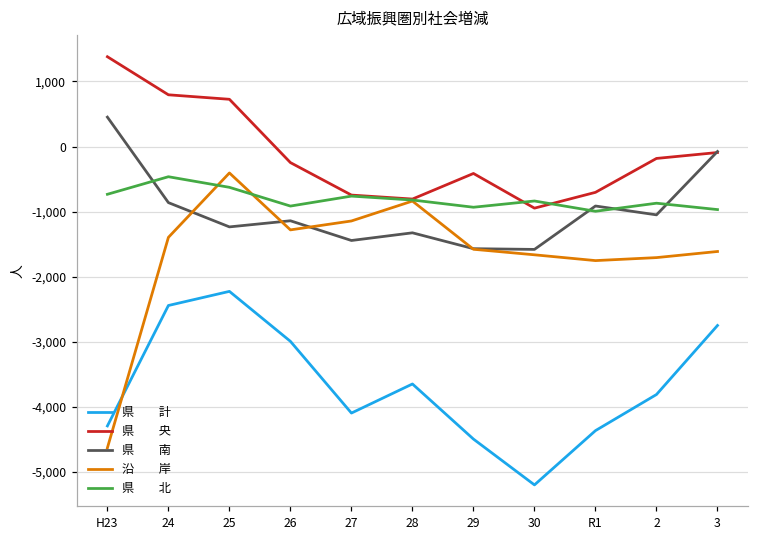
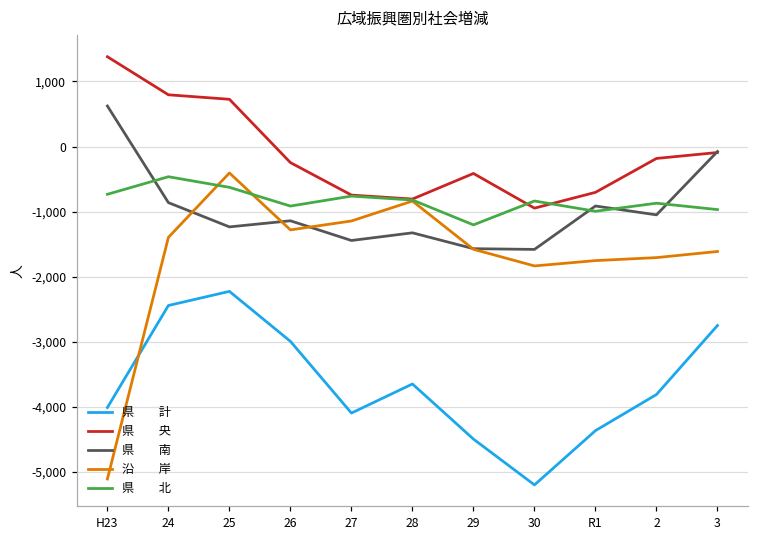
  {
    "県 計": {
-     "H23": "-4,300",
+     "H23": "-4,000",
      "24": "-2,400",
      "25": "-2,200",
      "26": "-3,000",
      "27": "-4,100",
      "28": "-3,600",
      "29": "-4,500",
      "30": "-5,200",
      "R1": "-4,400",
      "2": "-3,800",
      "3": "-2,800"
    },
    "県 央": {
      "H23": "1,400",
      "24": "800",
      "25": "700",
      "26": "-200",
      "29": "-400",
      "30": "-900",
      "R1": "-700",
      "2": "-200"
    },
    "県 南": {
-     "H23": "500",
+     "H23": "600",
      "24": "-900",
      "25": "-1,200",
      "26": "-1,100",
      "27": "-1,400",
      "28": "-1,300",
      "30": "-1,600",
      "R1": "-900",
      "2": "-1,100"
    },
    "沿 岸": {
-     "H23": "-4,600",
+     "H23": "-5,100",
      "24": "-1,400",
      "25": "-400",
      "26": "-1,300",
      "27": "-1,100",
-     "30": "-1,700",
+     "30": "-1,800",
      "R1": "-1,800",
      "2": "-1,700",
      "3": "-1,600"
    },
    "県 北": {
      "H23": "-700",
      "24": "-500",
      "25": "-600",
      "26": "-900",
-     "29": "-900",
+     "29": "-1,200",
      "30": "-800",
      "R1": "-1,000",
      "2": "-900",
      "3": "-1,000"
    }
  }
